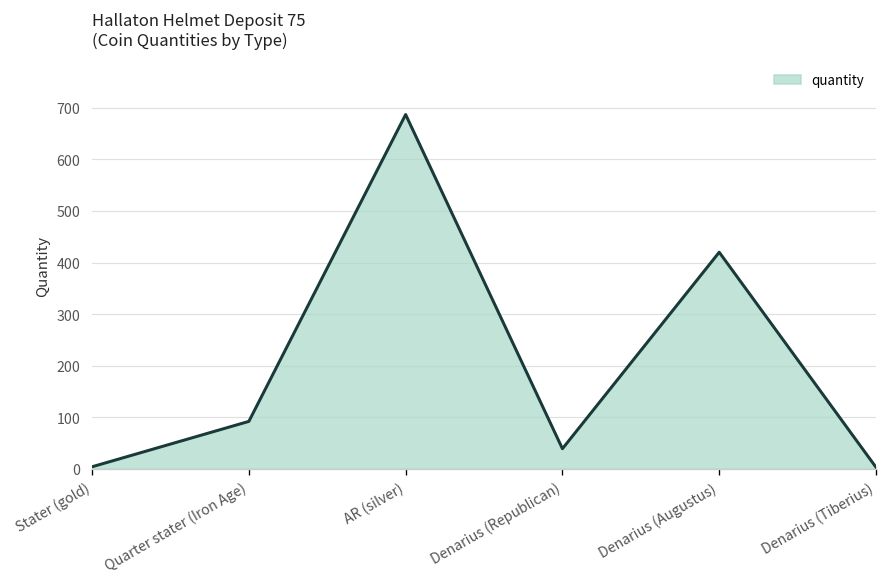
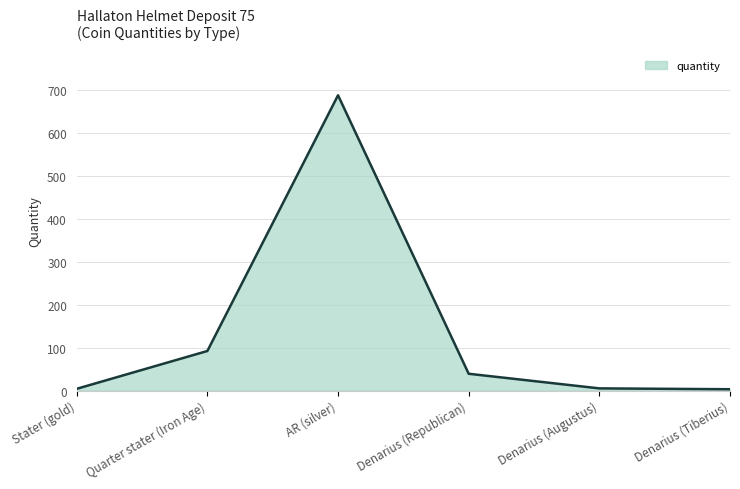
  {
    "Stater (gold)": 0,
    "Quarter stater (Iron Age)": 90,
    "AR (silver)": 690,
    "Denarius (Republican)": 40,
-   "Denarius (Augustus)": 420,
+   "Denarius (Augustus)": 10,
    "Denarius (Tiberius)": 0
  }
